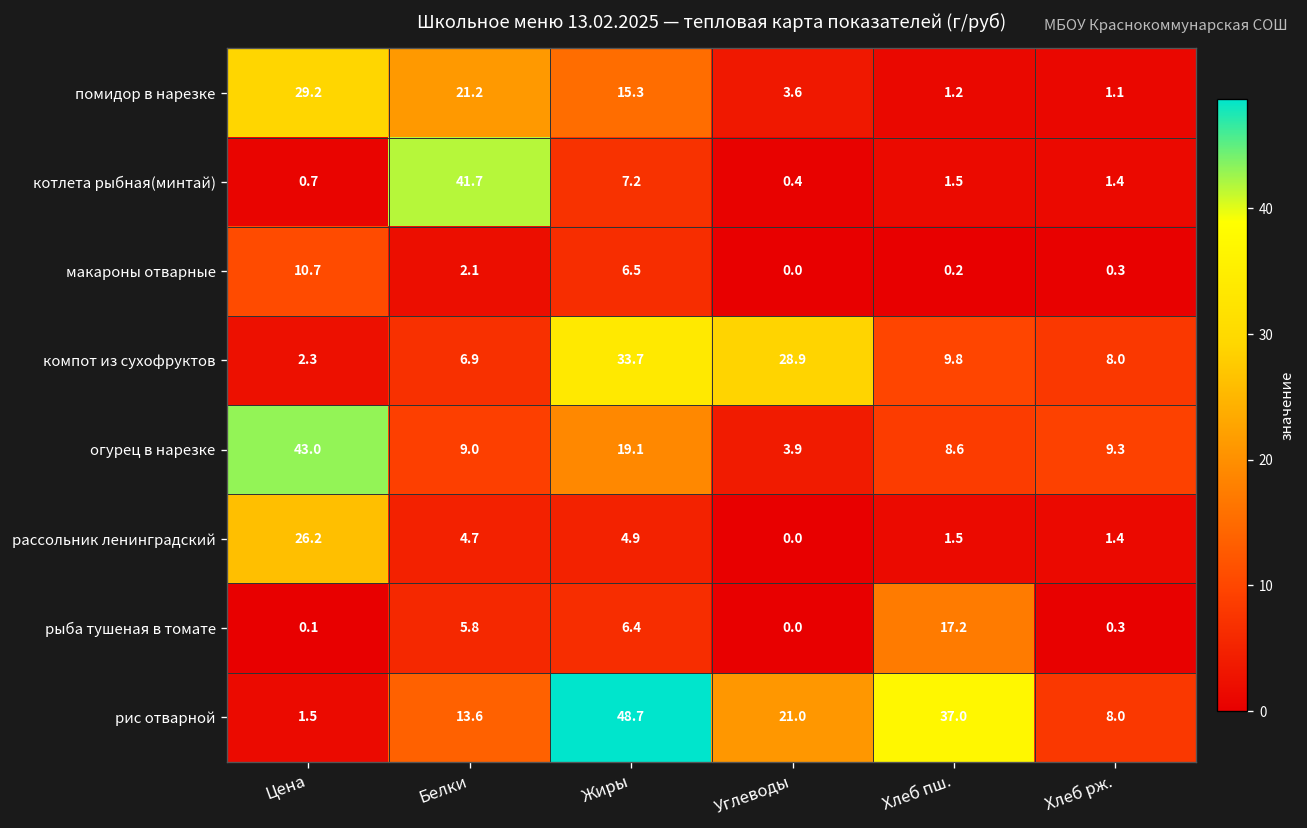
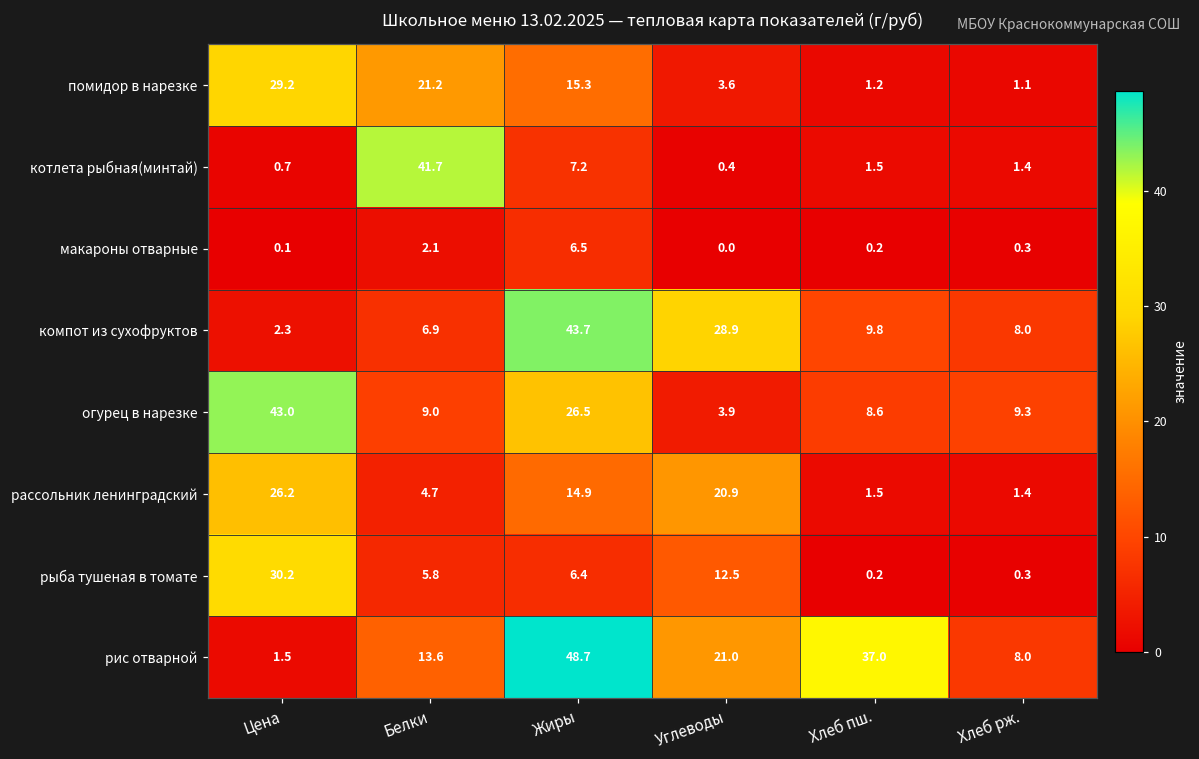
  {
    "помидор в нарезке": {
      "Цена": 29.2,
      "Белки": 21.2,
      "Жиры": 15.3,
      "Углеводы": 3.6,
      "Хлеб пш.": 1.2,
      "Хлеб рж.": 1.1
    },
    "котлета рыбная(минтай)": {
      "Цена": 0.7,
      "Белки": 41.7,
      "Жиры": 7.2,
      "Углеводы": 0.4,
      "Хлеб пш.": 1.5,
      "Хлеб рж.": 1.4
    },
    "макароны отварные": {
-     "Цена": 10.7,
+     "Цена": 0.1,
      "Белки": 2.1,
      "Жиры": 6.5,
      "Углеводы": 0.0,
      "Хлеб пш.": 0.2,
      "Хлеб рж.": 0.3
    },
    "компот из сухофруктов": {
      "Цена": 2.3,
      "Белки": 6.9,
-     "Жиры": 33.7,
+     "Жиры": 43.7,
      "Углеводы": 28.9,
      "Хлеб пш.": 9.8,
      "Хлеб рж.": 8.0
    },
    "огурец в нарезке": {
      "Цена": 43.0,
      "Белки": 9.0,
-     "Жиры": 19.1,
+     "Жиры": 26.5,
      "Углеводы": 3.9,
      "Хлеб пш.": 8.6,
      "Хлеб рж.": 9.3
    },
    "рассольник ленинградский": {
      "Цена": 26.2,
      "Белки": 4.7,
-     "Жиры": 4.9,
-     "Углеводы": 0.0,
+     "Жиры": 14.9,
+     "Углеводы": 20.9,
      "Хлеб пш.": 1.5,
      "Хлеб рж.": 1.4
    },
    "рыба тушеная в томате": {
-     "Цена": 0.1,
+     "Цена": 30.2,
      "Белки": 5.8,
      "Жиры": 6.4,
-     "Углеводы": 0.0,
-     "Хлеб пш.": 17.2,
+     "Углеводы": 12.5,
+     "Хлеб пш.": 0.2,
      "Хлеб рж.": 0.3
    },
    "рис отварной": {
      "Цена": 1.5,
      "Белки": 13.6,
      "Жиры": 48.7,
      "Углеводы": 21.0,
      "Хлеб пш.": 37.0,
      "Хлеб рж.": 8.0
    }
  }
